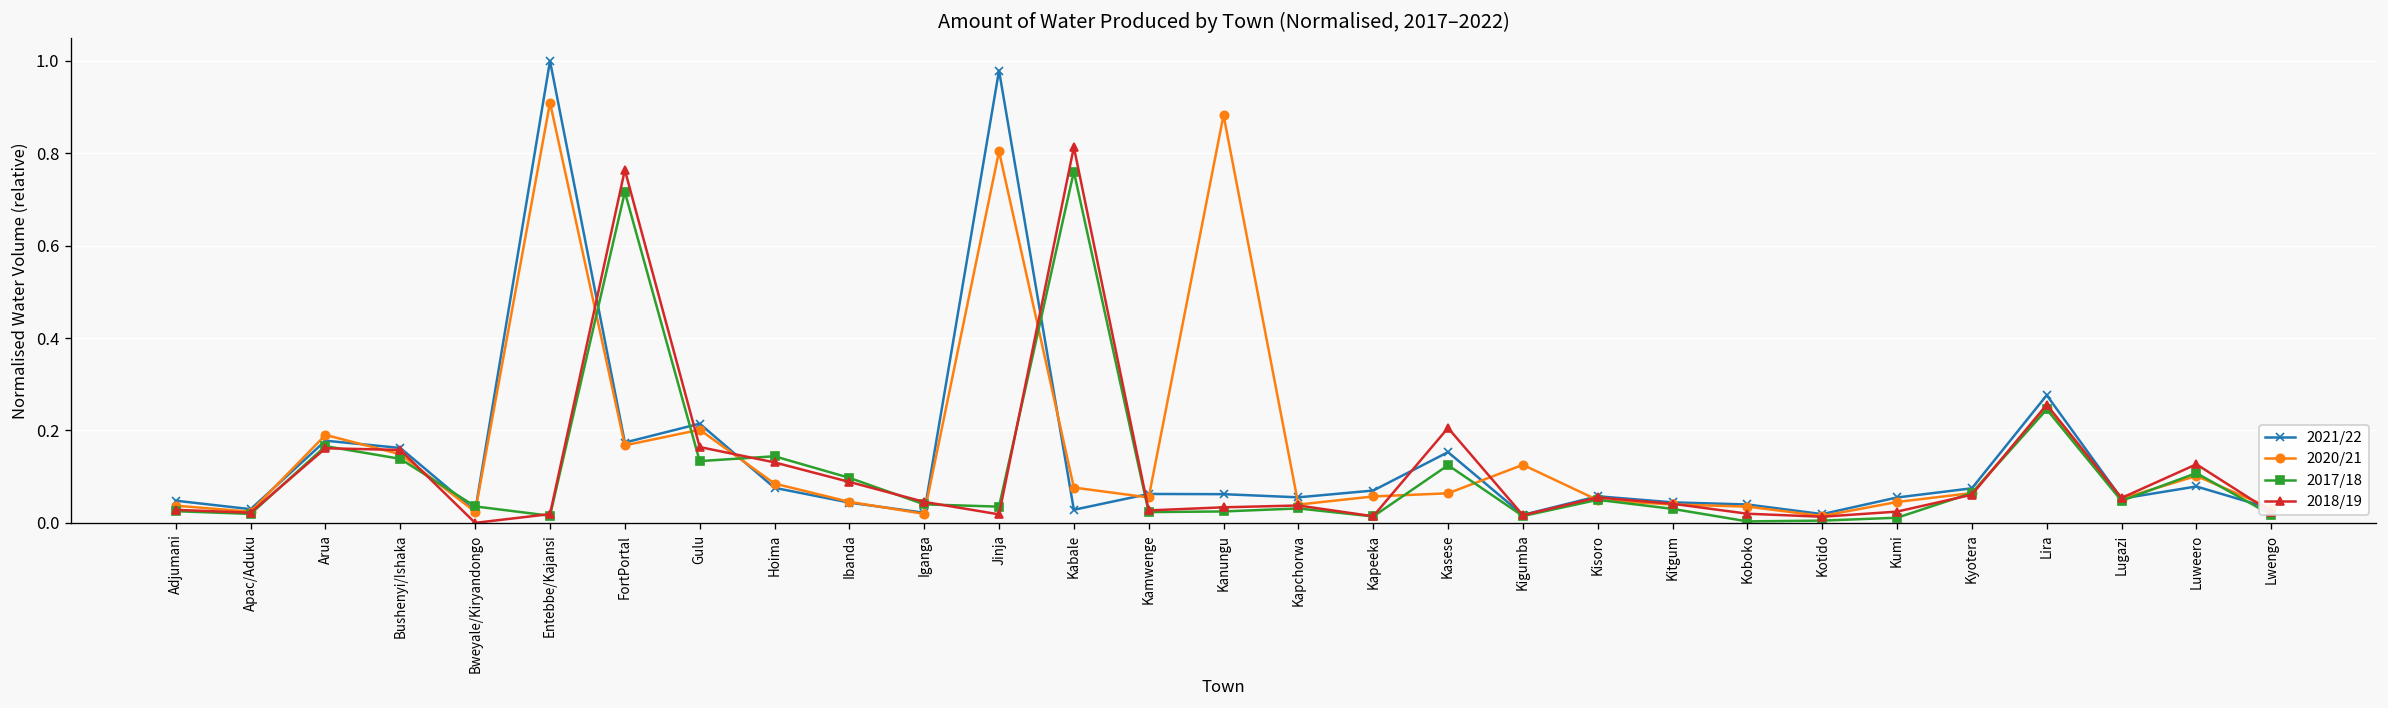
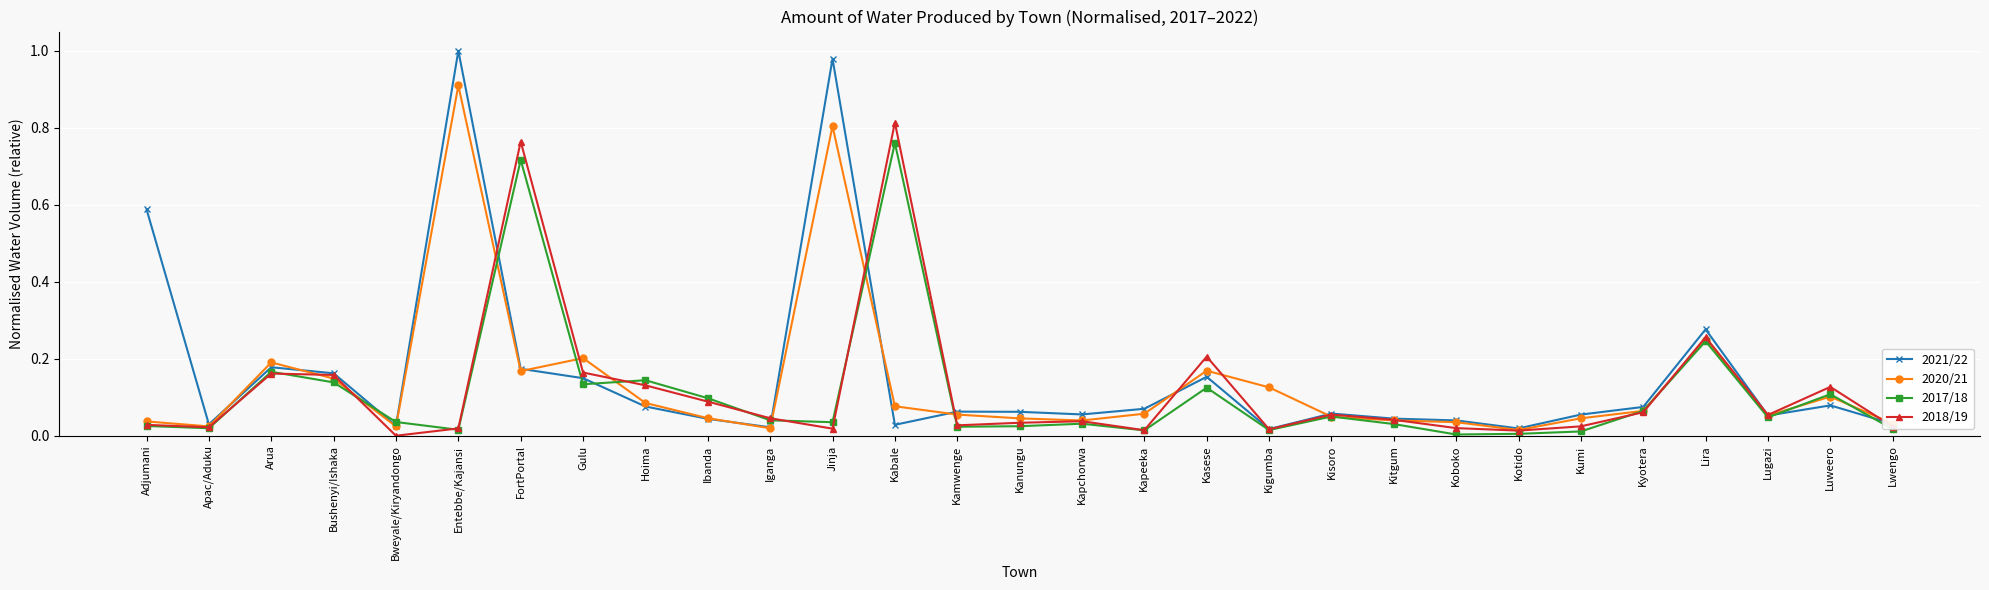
  {
    "2021/22": {
-     "Adjumani": 0.05,
+     "Adjumani": 0.59,
      "Arua": 0.18,
      "Entebbe/Kajansi": 1.00,
-     "Gulu": 0.21,
+     "Gulu": 0.15,
      "Hoima": 0.08,
      "Jinja": 0.98,
      "Kabale": 0.03,
      "Kamwenge": 0.06,
      "Kanungu": 0.06,
      "Kapchorwa": 0.06,
      "Kapeeka": 0.07,
      "Kasese": 0.15,
      "Kumi": 0.05,
      "Kyotera": 0.07,
      "Lira": 0.28,
      "Luweero": 0.08
    },
    "2020/21": {
      "Adjumani": 0.04,
      "Arua": 0.19,
      "Bushenyi/Ishaka": 0.15,
      "Entebbe/Kajansi": 0.91,
      "Gulu": 0.20,
      "Hoima": 0.09,
      "Jinja": 0.80,
      "Kabale": 0.08,
      "Kamwenge": 0.05,
-     "Kanungu": 0.88,
+     "Kanungu": 0.05,
      "Kapeeka": 0.06,
-     "Kasese": 0.06,
+     "Kasese": 0.17,
      "Kigumba": 0.13,
      "Kumi": 0.05
    },
    "2017/18": {
      "Bushenyi/Ishaka": 0.14,
      "Bweyale/Kiryandongo": 0.04,
      "FortPortal": 0.72,
      "Gulu": 0.13,
      "Hoima": 0.14,
      "Ibanda": 0.10,
      "Jinja": 0.04,
      "Kabale": 0.76,
      "Kanungu": 0.02,
      "Kasese": 0.12,
      "Kitgum": 0.03,
      "Koboko": 0.00,
      "Kotido": 0.00,
      "Kumi": 0.01
    },
    "2018/19": {
      "Bweyale/Kiryandongo": 0.00,
      "FortPortal": 0.76,
      "Gulu": 0.16,
      "Hoima": 0.13,
      "Ibanda": 0.09,
      "Jinja": 0.02,
      "Kabale": 0.81,
      "Kanungu": 0.03,
      "Kasese": 0.21,
      "Koboko": 0.02,
      "Kumi": 0.02,
      "Lira": 0.26,
      "Luweero": 0.13
    }
  }
